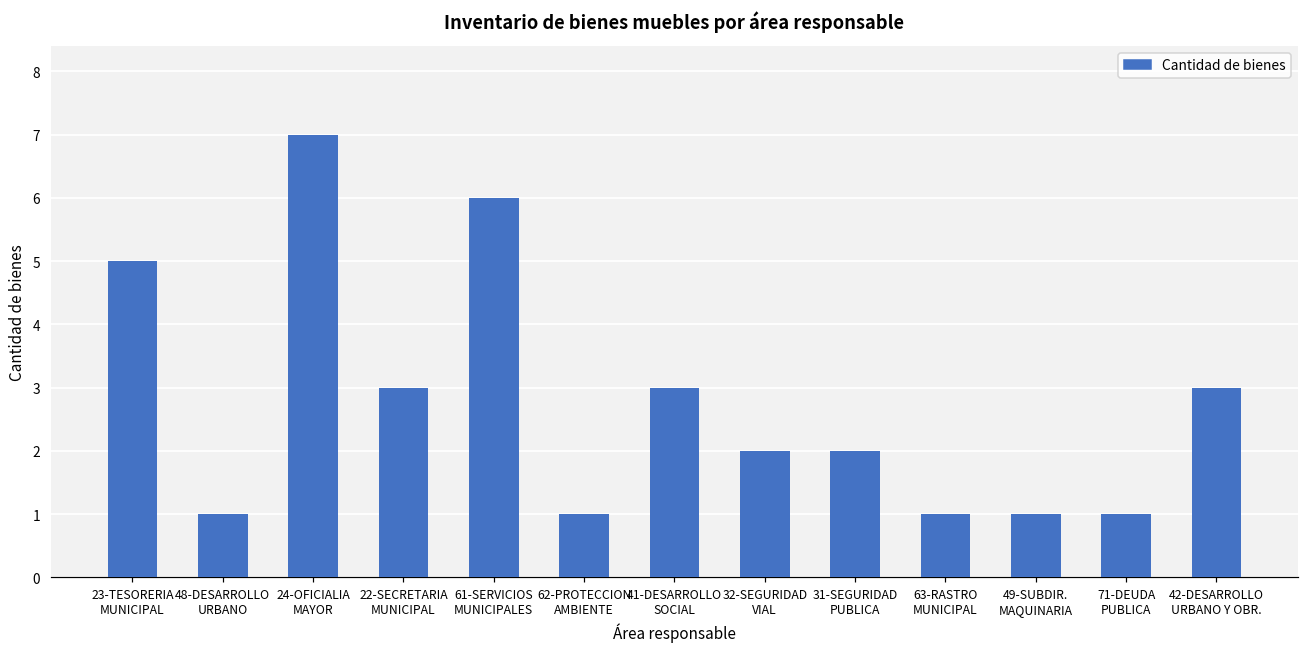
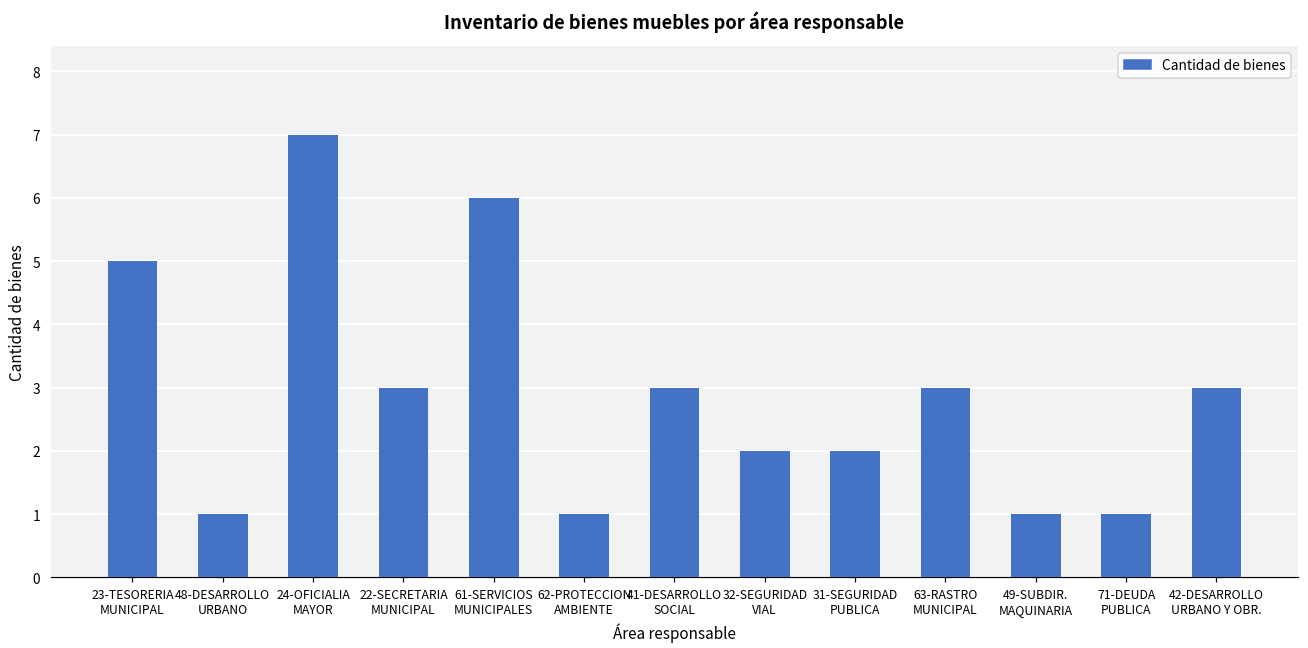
  {
    "23-TESORERIA MUNICIPAL": 5,
    "48-DESARROLLO URBANO": 1,
    "24-OFICIALIA MAYOR": 7,
    "22-SECRETARIA MUNICIPAL": 3,
    "61-SERVICIOS MUNICIPALES": 6,
    "62-PROTECCION AMBIENTE": 1,
    "41-DESARROLLO SOCIAL": 3,
    "32-SEGURIDAD VIAL": 2,
    "31-SEGURIDAD PUBLICA": 2,
-   "63-RASTRO MUNICIPAL": 1,
+   "63-RASTRO MUNICIPAL": 3,
    "49-SUBDIR. MAQUINARIA": 1,
    "71-DEUDA PUBLICA": 1,
    "42-DESARROLLO URBANO Y OBR.": 3
  }
